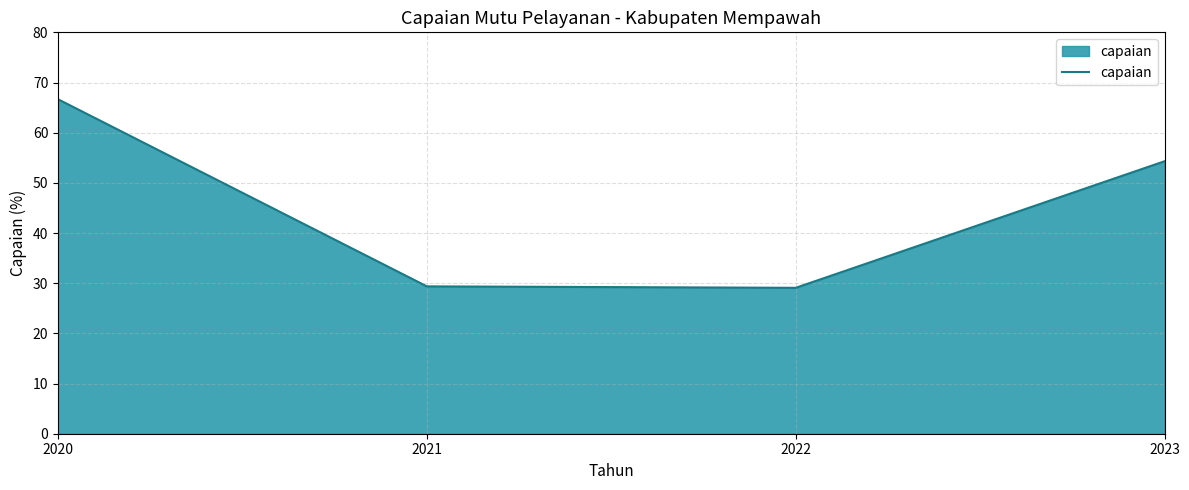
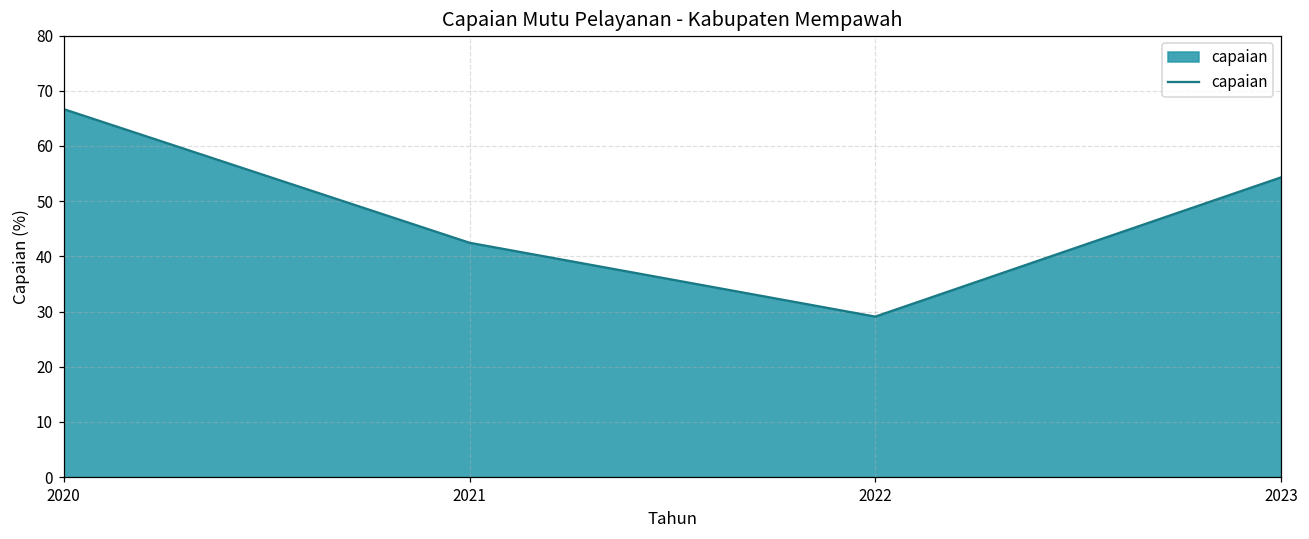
  {
    "2020": 67,
-   "2021": 29,
+   "2021": 42,
    "2022": 29,
    "2023": 54
  }
